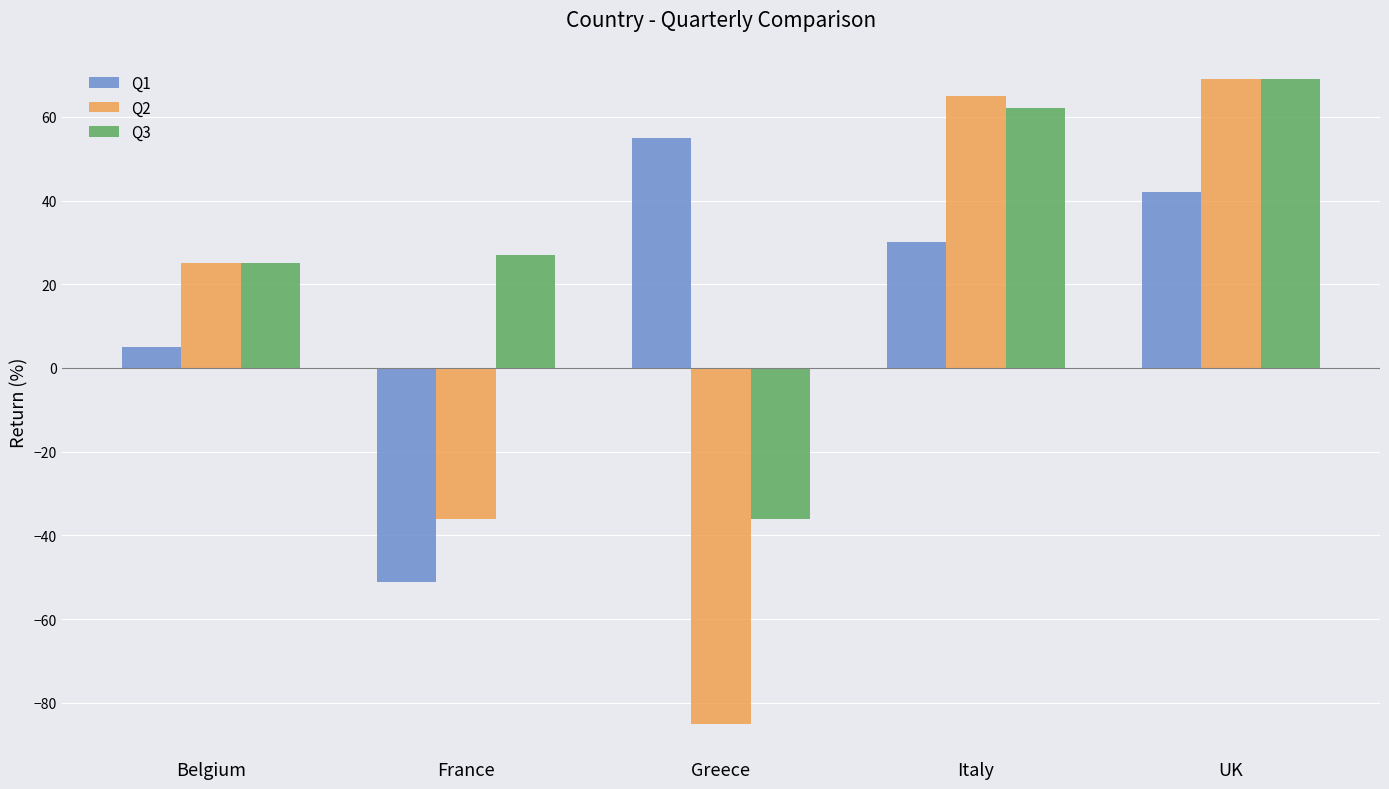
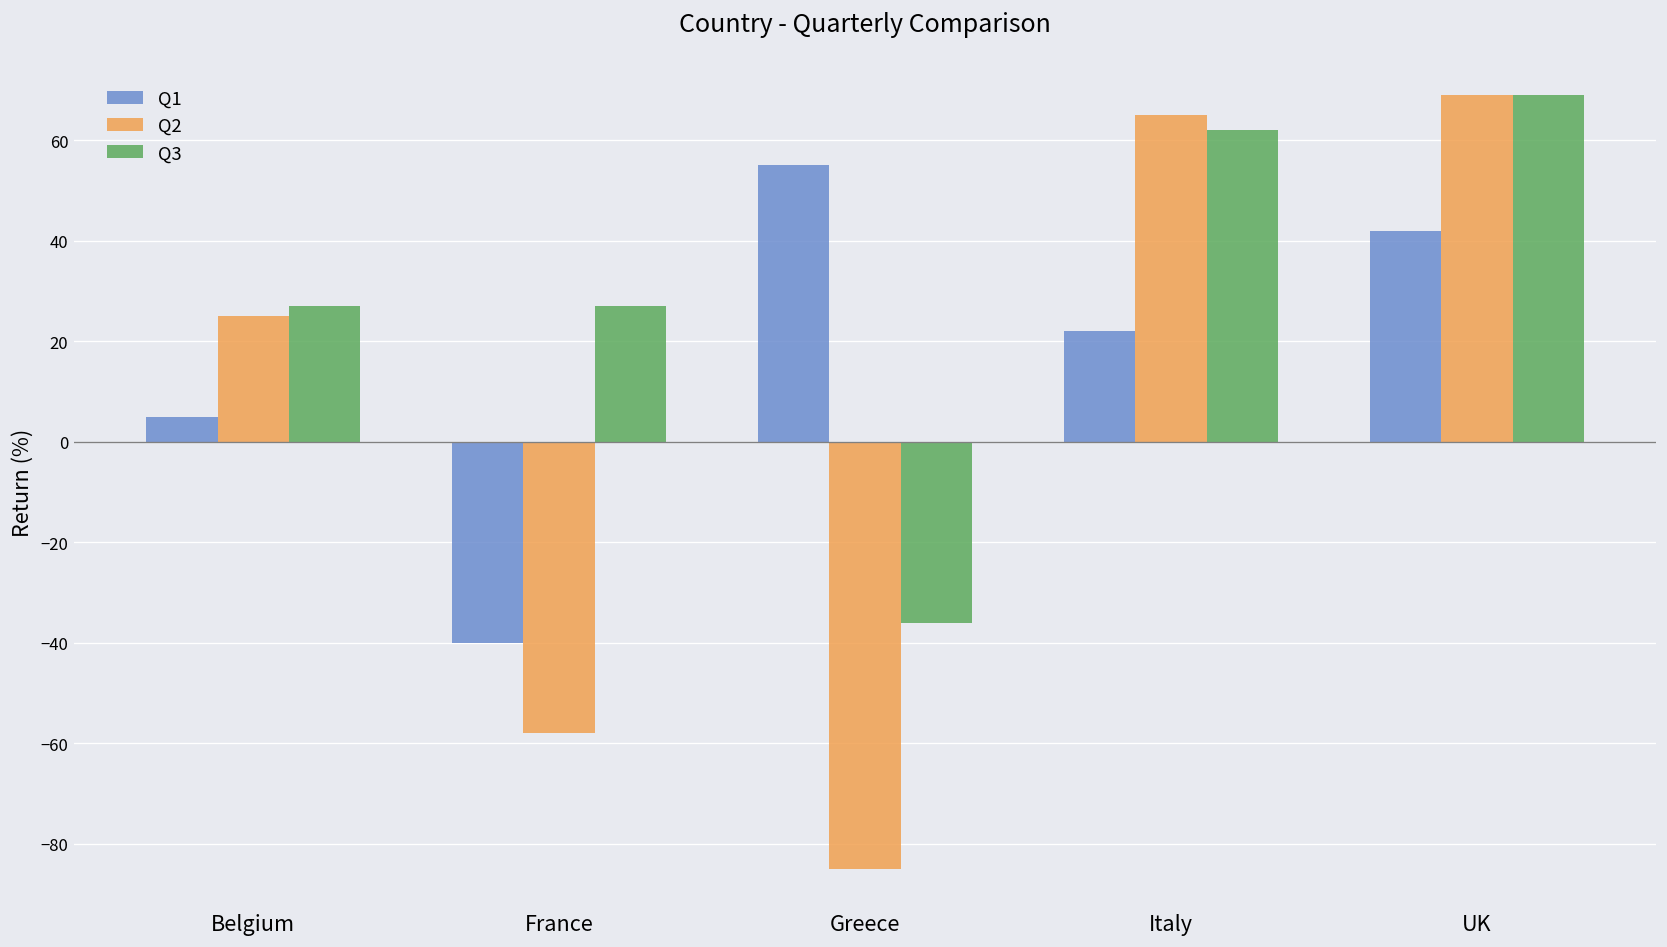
  {
    "Q1": {
      "Belgium": 5,
-     "France": -51,
+     "France": -40,
      "Greece": 55,
-     "Italy": 30,
+     "Italy": 22,
      "UK": 42
    },
    "Q2": {
      "Belgium": 25,
-     "France": -36,
+     "France": -58,
      "Greece": -85,
      "Italy": 65,
      "UK": 69
    },
    "Q3": {
-     "Belgium": 25,
+     "Belgium": 27,
      "France": 27,
      "Greece": -36,
      "Italy": 62,
      "UK": 69
    }
  }
